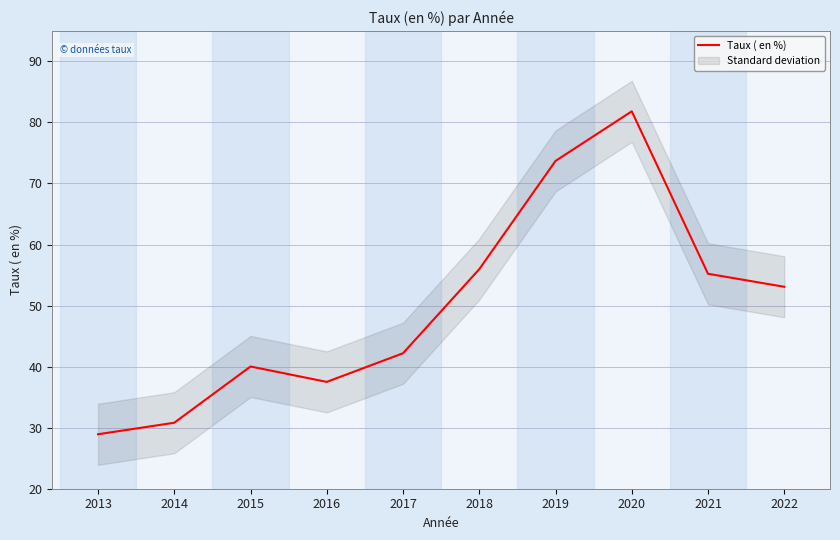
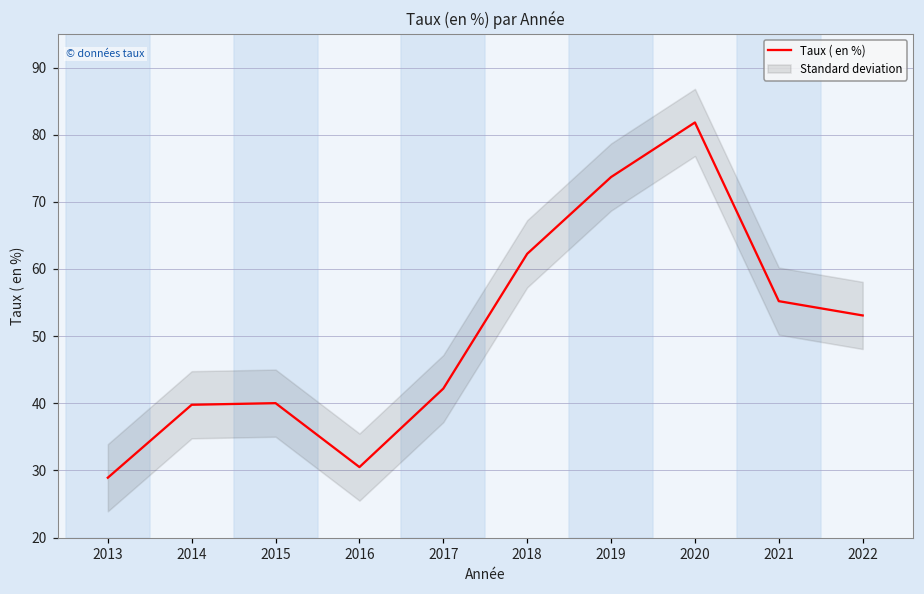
  {
    "Taux ( en %)": {
      "2013": 29,
-     "2014": 31,
+     "2014": 40,
      "2015": 40,
-     "2016": 38,
+     "2016": 31,
      "2017": 42,
-     "2018": 56,
+     "2018": 62,
      "2019": 74,
      "2020": 82,
      "2021": 55,
      "2022": 53
    }
  }
